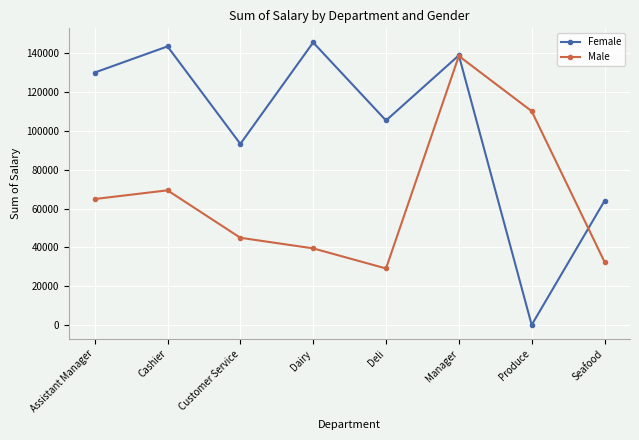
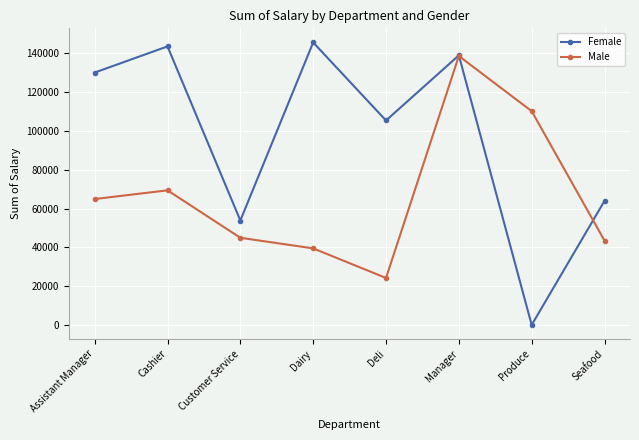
  {
    "Female": {
      "Assistant Manager": 130000,
      "Cashier": 144000,
-     "Customer Service": 93000,
+     "Customer Service": 54000,
      "Dairy": 146000,
      "Deli": 105000,
      "Produce": 0,
      "Seafood": 64000
    },
    "Male": {
      "Assistant Manager": 65000,
      "Cashier": 69000,
      "Customer Service": 45000,
      "Dairy": 39000,
-     "Deli": 29000,
+     "Deli": 24000,
      "Produce": 110000,
-     "Seafood": 33000
+     "Seafood": 43000
    }
  }
